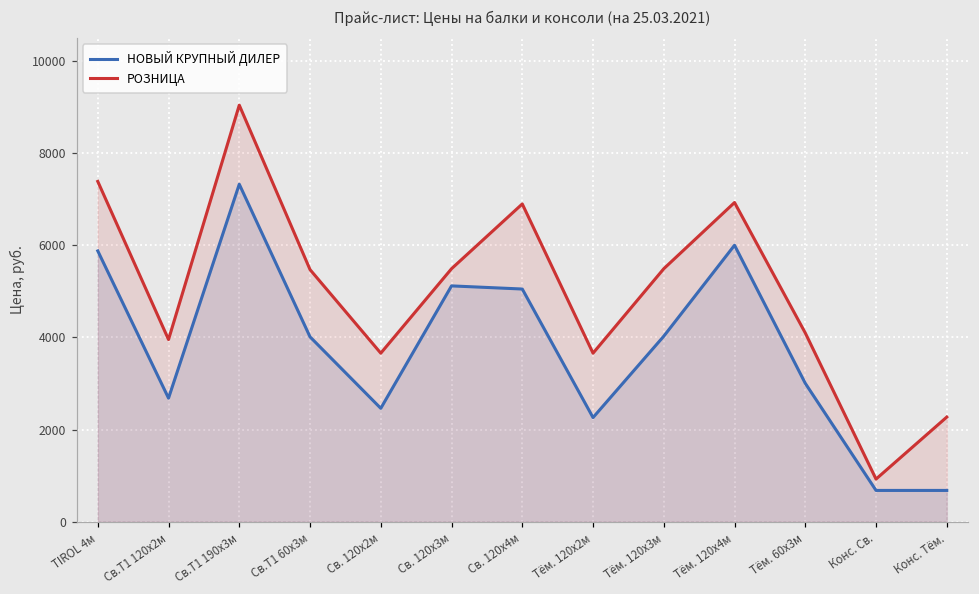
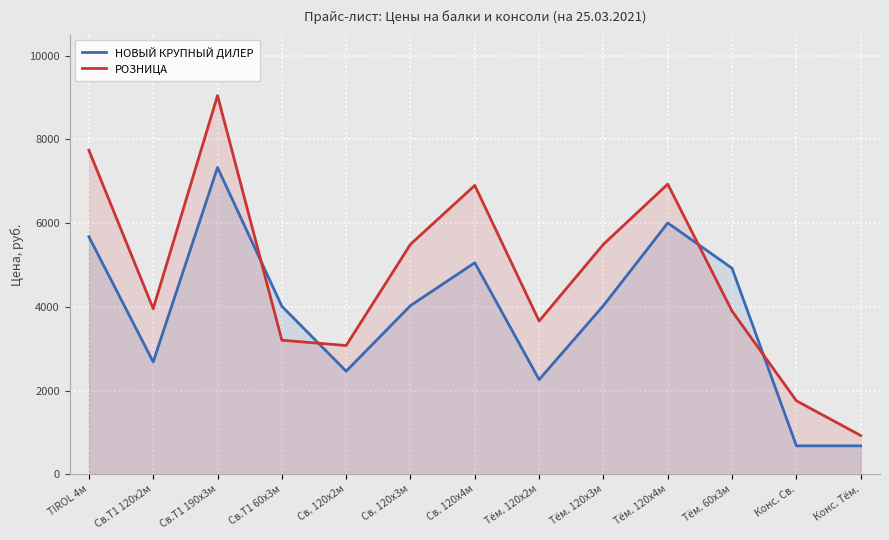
  {
    "НОВЫЙ КРУПНЫЙ ДИЛЕР": {
-     "TIROL 4м": 5900,
+     "TIROL 4м": 5700,
      "Св.Т1 120x2м": 2700,
      "Св.Т1 190х3м": 7300,
      "Св.Т1 60х3м": 4000,
      "Св. 120х2м": 2500,
-     "Св. 120х3м": 5100,
+     "Св. 120х3м": 4000,
      "Св. 120х4м": 5100,
      "Тём. 120х2м": 2300,
      "Тём. 120х3м": 4000,
      "Тём. 120х4м": 6000,
-     "Тём. 60х3м": 3000,
+     "Тём. 60х3м": 4900,
      "Конс. Св.": 700,
      "Конс. Тём.": 700
    },
    "РОЗНИЦА": {
-     "TIROL 4м": 7400,
+     "TIROL 4м": 7700,
      "Св.Т1 120x2м": 4000,
      "Св.Т1 190х3м": 9000,
-     "Св.Т1 60х3м": 5500,
-     "Св. 120х2м": 3700,
+     "Св.Т1 60х3м": 3200,
+     "Св. 120х2м": 3100,
      "Св. 120х3м": 5500,
      "Св. 120х4м": 6900,
      "Тём. 120х2м": 3700,
      "Тём. 120х3м": 5500,
      "Тём. 120х4м": 6900,
-     "Тём. 60х3м": 4100,
-     "Конс. Св.": 900,
-     "Конс. Тём.": 2300
+     "Тём. 60х3м": 3900,
+     "Конс. Св.": 1800,
+     "Конс. Тём.": 900
    }
  }
